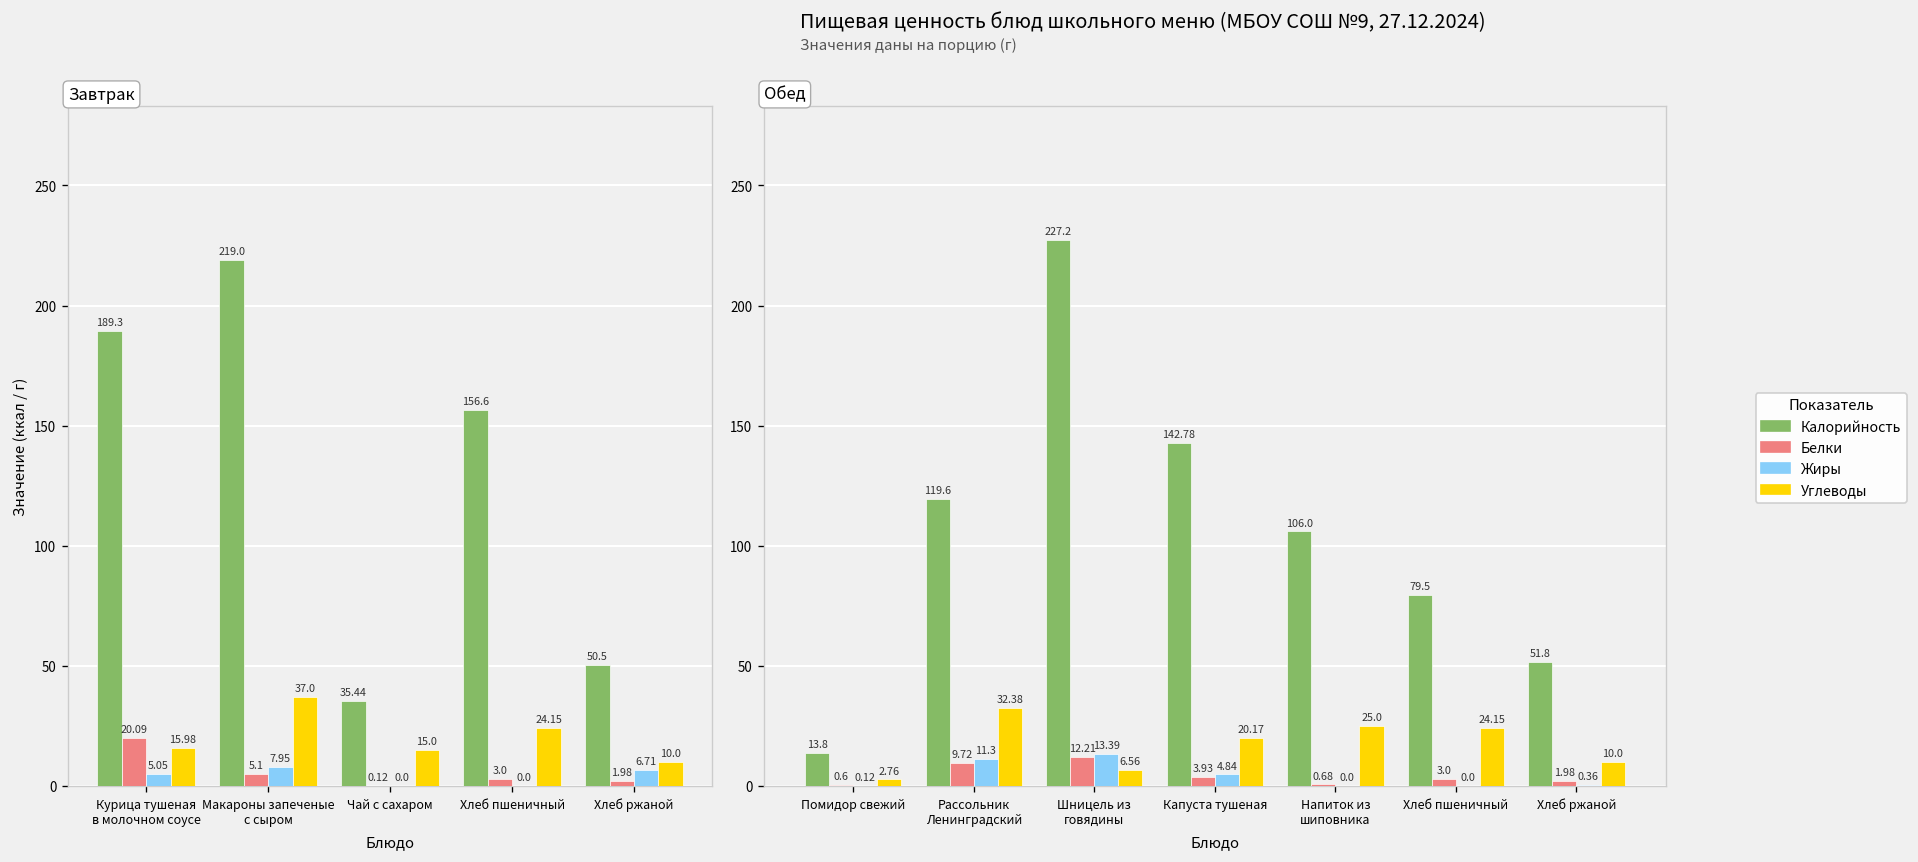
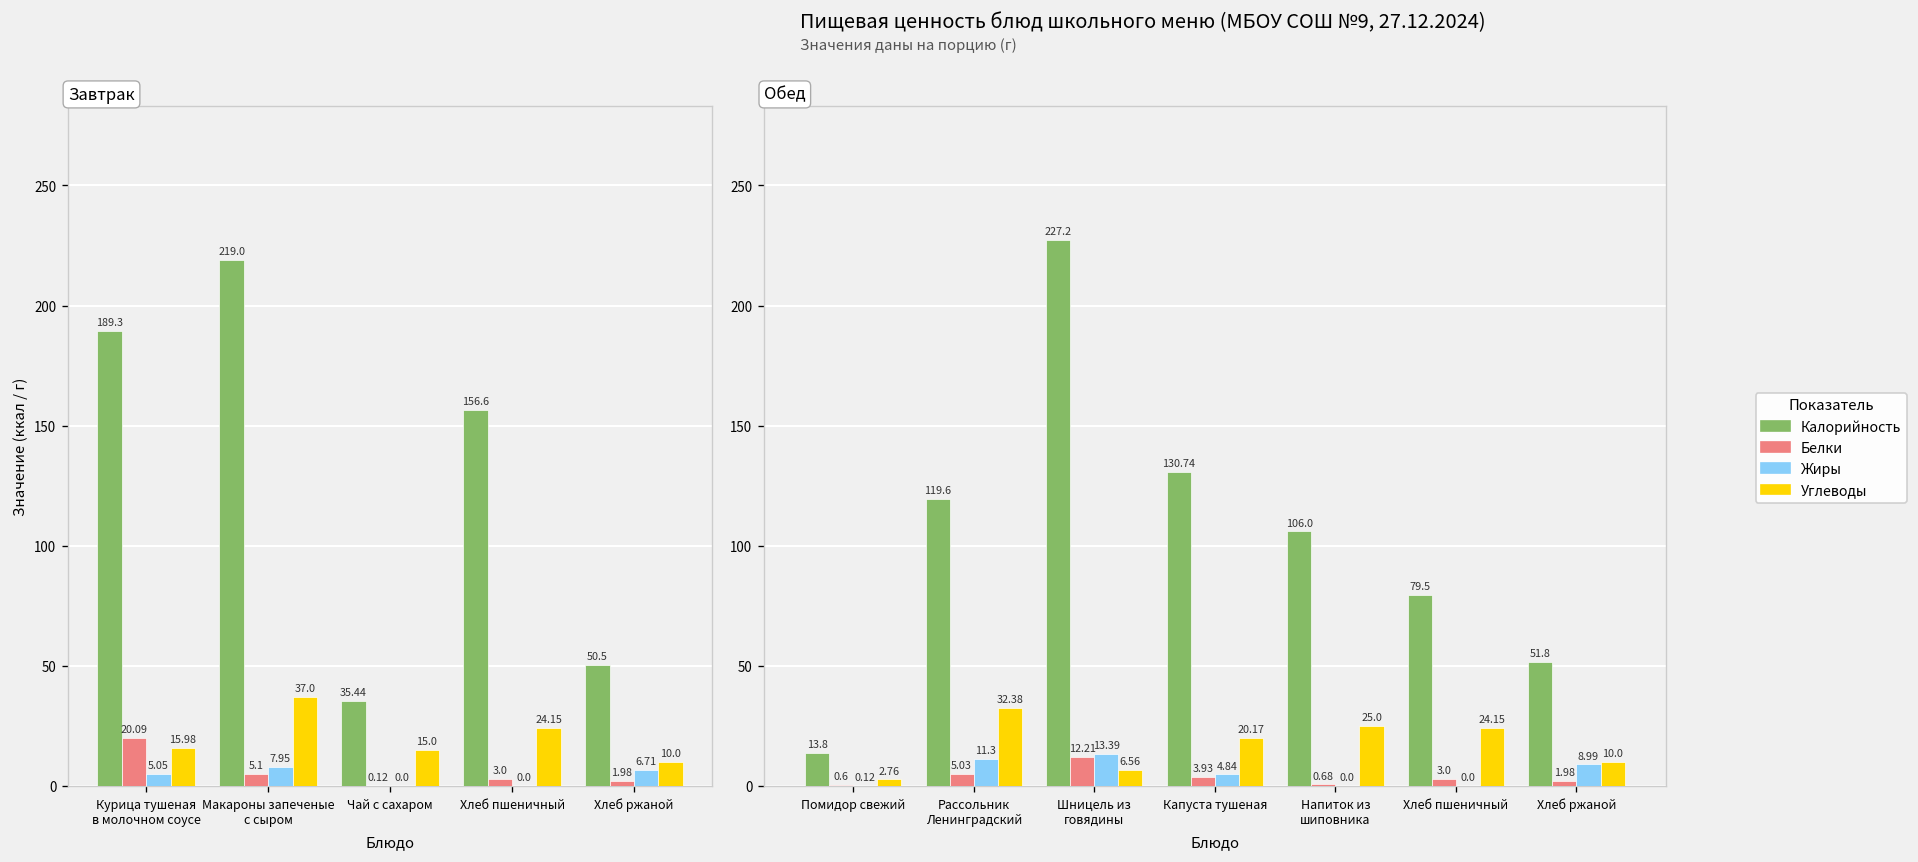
  {
    "Завтрак": {
      "Калорийность": {
        "Курица тушеная в молочном соусе": 189.3,
        "Макароны запеченые с сыром": 219.0,
        "Чай с сахаром": 35.44,
        "Хлеб пшеничный": 156.6,
        "Хлеб ржаной": 50.5
      },
      "Белки": {
        "Курица тушеная в молочном соусе": 20.09,
        "Макароны запеченые с сыром": 5.1,
        "Чай с сахаром": 0.12,
        "Хлеб пшеничный": 3.0,
        "Хлеб ржаной": 1.98
      },
      "Жиры": {
        "Курица тушеная в молочном соусе": 5.05,
        "Макароны запеченые с сыром": 7.95,
        "Чай с сахаром": 0.0,
        "Хлеб пшеничный": 0.0,
        "Хлеб ржаной": 6.71
      },
      "Углеводы": {
        "Курица тушеная в молочном соусе": 15.98,
        "Макароны запеченые с сыром": 37.0,
        "Чай с сахаром": 15.0,
        "Хлеб пшеничный": 24.15,
        "Хлеб ржаной": 10.0
      }
    },
    "Обед": {
      "Калорийность": {
        "Помидор свежий": 13.8,
        "Рассольник Ленинградский": 119.6,
        "Шницель из говядины": 227.2,
-       "Капуста тушеная": 142.78,
+       "Капуста тушеная": 130.74,
        "Напиток из шиповника": 106.0,
        "Хлеб пшеничный": 79.5,
        "Хлеб ржаной": 51.8
      },
      "Белки": {
        "Помидор свежий": 0.6,
-       "Рассольник Ленинградский": 9.72,
+       "Рассольник Ленинградский": 5.03,
        "Шницель из говядины": 12.21,
        "Капуста тушеная": 3.93,
        "Напиток из шиповника": 0.68,
        "Хлеб пшеничный": 3.0,
        "Хлеб ржаной": 1.98
      },
      "Жиры": {
        "Помидор свежий": 0.12,
        "Рассольник Ленинградский": 11.3,
        "Шницель из говядины": 13.39,
        "Капуста тушеная": 4.84,
        "Напиток из шиповника": 0.0,
        "Хлеб пшеничный": 0.0,
-       "Хлеб ржаной": 0.36
+       "Хлеб ржаной": 8.99
      },
      "Углеводы": {
        "Помидор свежий": 2.76,
        "Рассольник Ленинградский": 32.38,
        "Шницель из говядины": 6.56,
        "Капуста тушеная": 20.17,
        "Напиток из шиповника": 25.0,
        "Хлеб пшеничный": 24.15,
        "Хлеб ржаной": 10.0
      }
    }
  }
